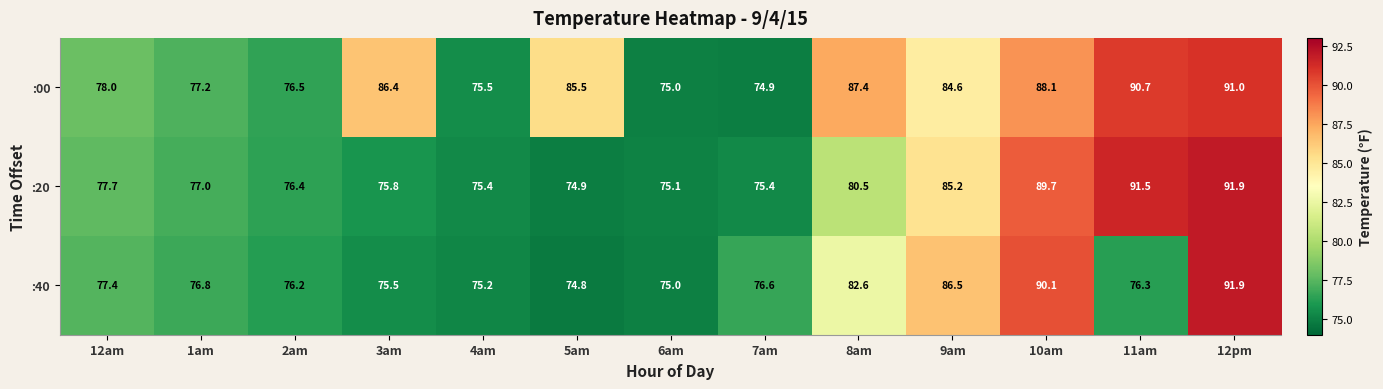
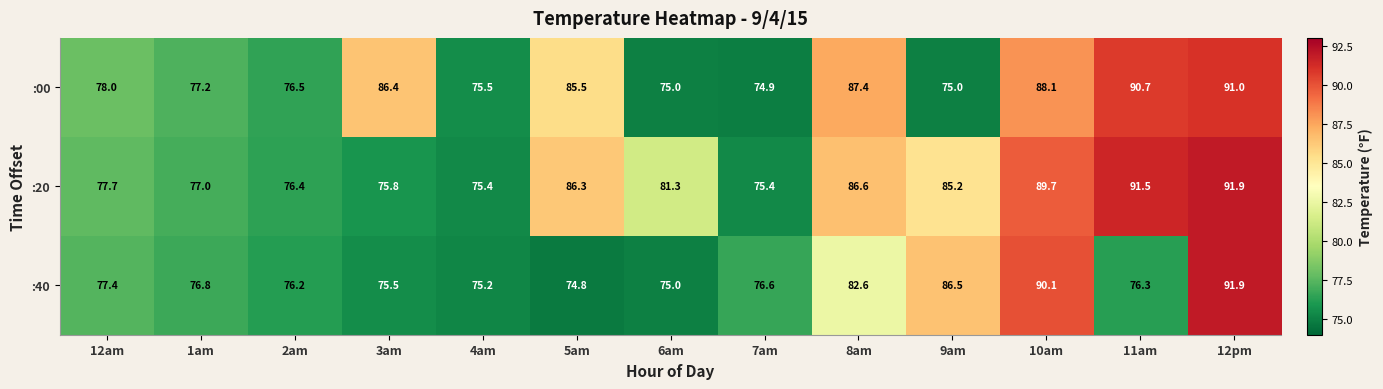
  {
    ":00": {
      "12am": 78.0,
      "1am": 77.2,
      "2am": 76.5,
      "3am": 86.4,
      "4am": 75.5,
      "5am": 85.5,
      "6am": 75.0,
      "7am": 74.9,
      "8am": 87.4,
-     "9am": 84.6,
+     "9am": 75.0,
      "10am": 88.1,
      "11am": 90.7,
      "12pm": 91.0
    },
    ":20": {
      "12am": 77.7,
      "1am": 77.0,
      "2am": 76.4,
      "3am": 75.8,
      "4am": 75.4,
-     "5am": 74.9,
-     "6am": 75.1,
+     "5am": 86.3,
+     "6am": 81.3,
      "7am": 75.4,
-     "8am": 80.5,
+     "8am": 86.6,
      "9am": 85.2,
      "10am": 89.7,
      "11am": 91.5,
      "12pm": 91.9
    },
    ":40": {
      "12am": 77.4,
      "1am": 76.8,
      "2am": 76.2,
      "3am": 75.5,
      "4am": 75.2,
      "5am": 74.8,
      "6am": 75.0,
      "7am": 76.6,
      "8am": 82.6,
      "9am": 86.5,
      "10am": 90.1,
      "11am": 76.3,
      "12pm": 91.9
    }
  }
